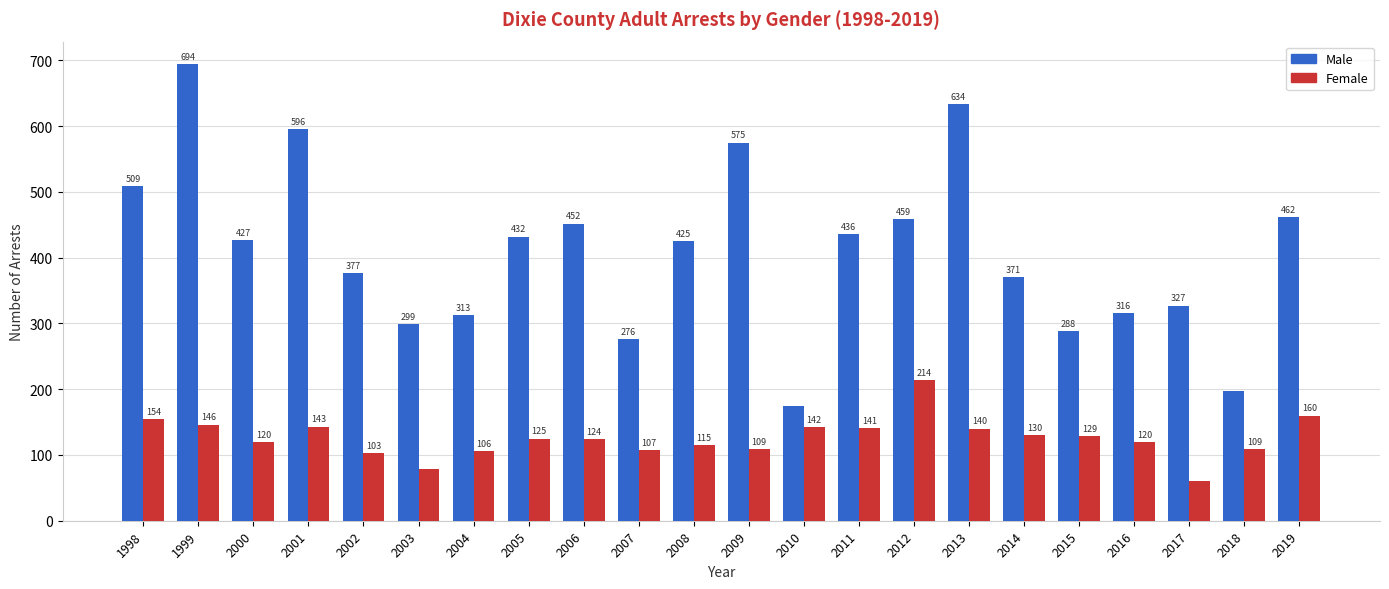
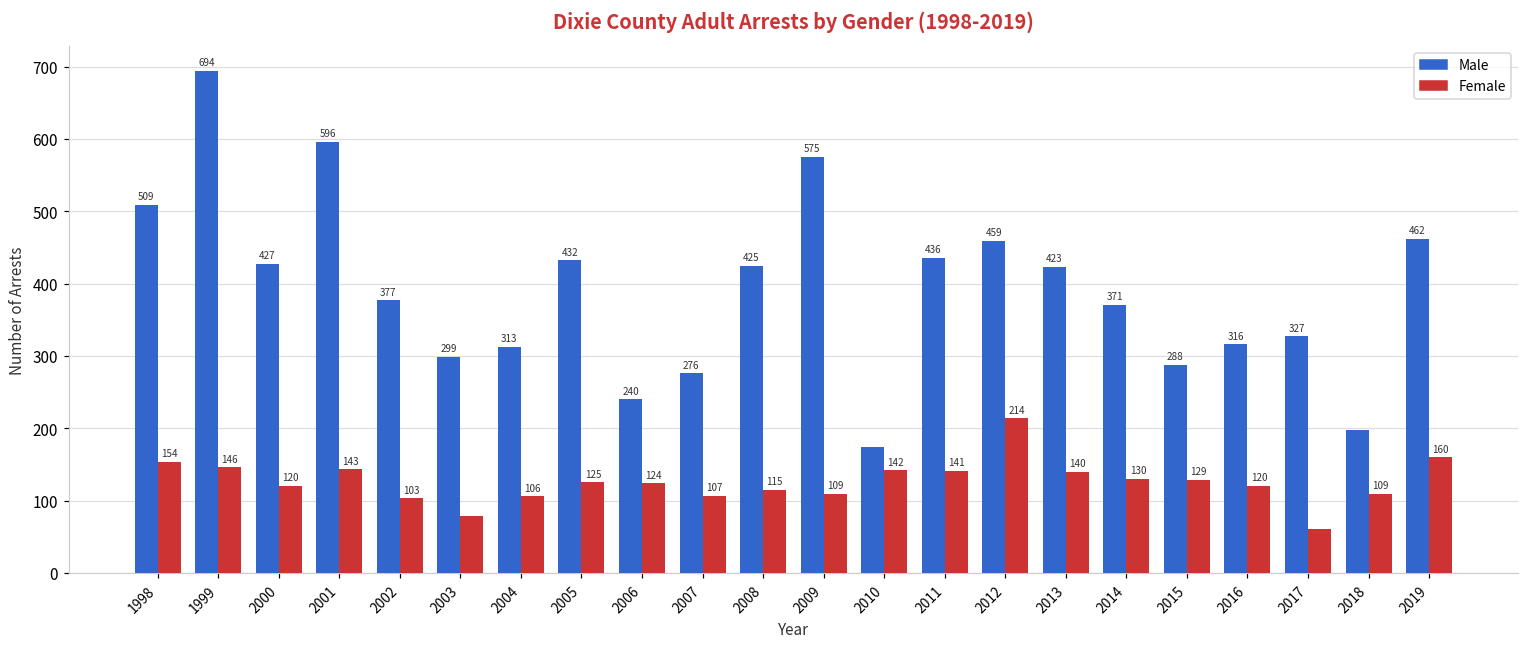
  {
    "Male": {
      "1998": 509,
      "1999": 694,
      "2000": 427,
      "2001": 596,
      "2002": 377,
      "2003": 299,
      "2004": 313,
      "2005": 432,
-     "2006": 452,
+     "2006": 240,
      "2007": 276,
      "2008": 425,
      "2009": 575,
      "2011": 436,
      "2012": 459,
-     "2013": 634,
+     "2013": 423,
      "2014": 371,
      "2015": 288,
      "2016": 316,
      "2017": 327,
      "2019": 462
    },
    "Female": {
      "1998": 154,
      "1999": 146,
      "2000": 120,
      "2001": 143,
      "2002": 103,
      "2004": 106,
      "2005": 125,
      "2006": 124,
      "2007": 107,
      "2008": 115,
      "2009": 109,
      "2010": 142,
      "2011": 141,
      "2012": 214,
      "2013": 140,
      "2014": 130,
      "2015": 129,
      "2016": 120,
      "2018": 109,
      "2019": 160
    }
  }
